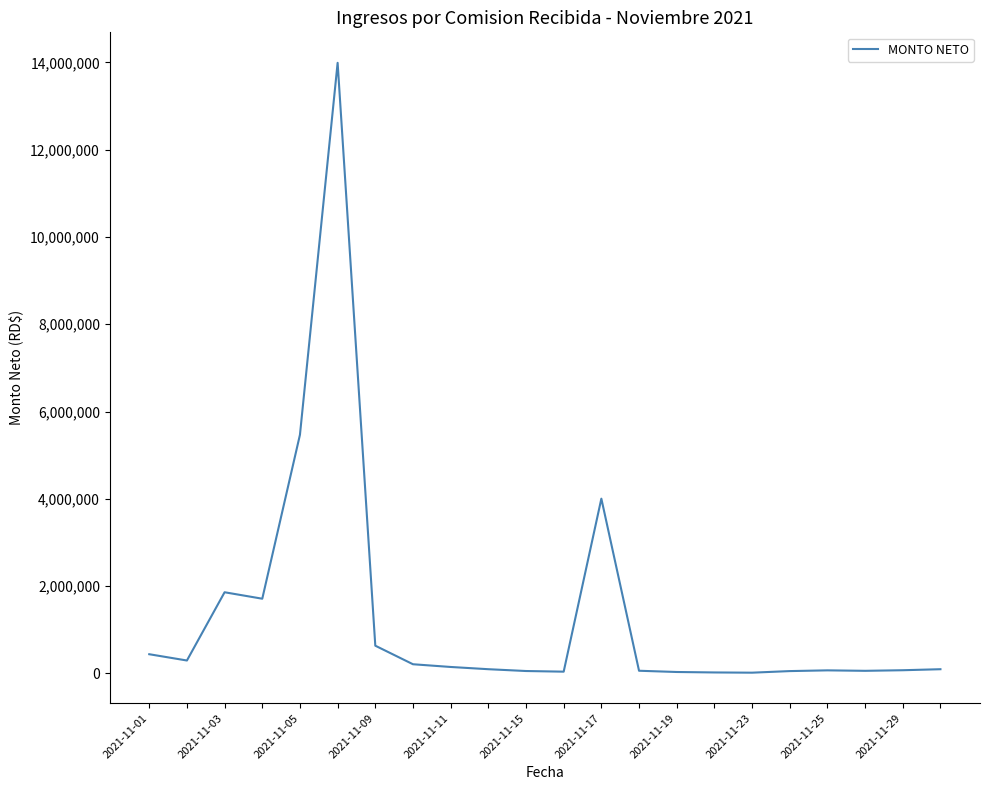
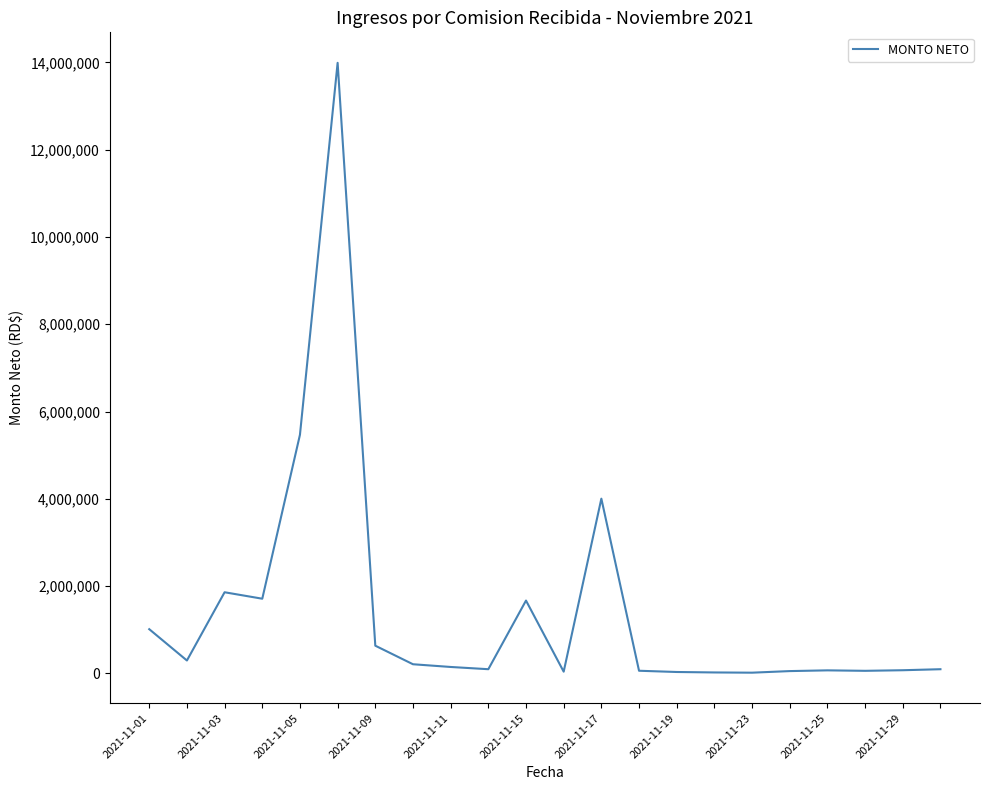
  {
-   "2021-11-01": "400,000",
+   "2021-11-01": "1,000,000",
    "2021-11-03": "1,900,000",
    "2021-11-05": "5,500,000",
    "2021-11-09": "600,000",
    "2021-11-11": "100,000",
-   "2021-11-15": "100,000",
+   "2021-11-15": "1,700,000",
    "2021-11-17": "4,000,000",
    "2021-11-19": "0",
    "2021-11-23": "0",
    "2021-11-25": "100,000",
    "2021-11-29": "100,000"
  }
